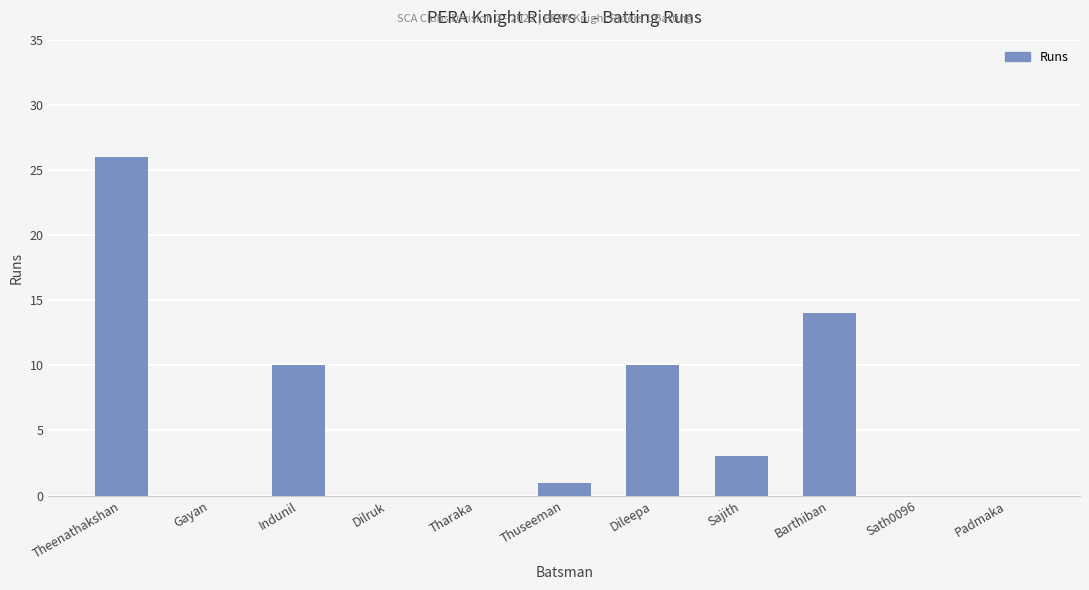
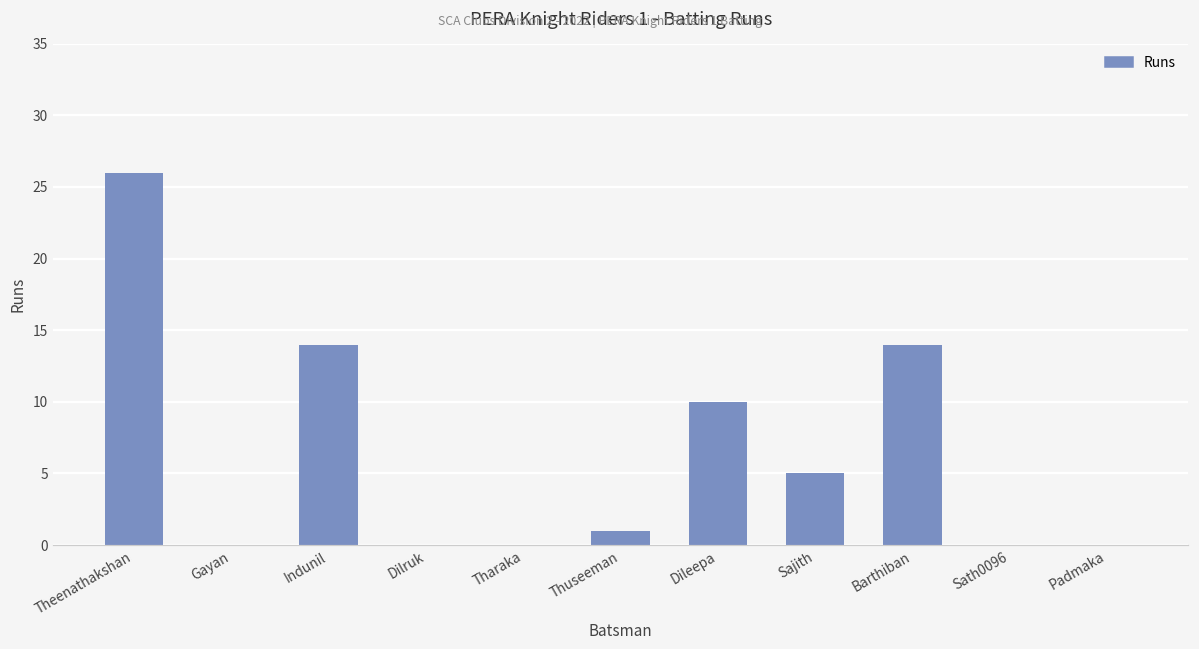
  {
    "Theenathakshan": 26,
    "Gayan": 0,
-   "Indunil": 10,
+   "Indunil": 14,
    "Dilruk": 0,
    "Tharaka": 0,
    "Thuseeman": 1,
    "Dileepa": 10,
-   "Sajith": 3,
+   "Sajith": 5,
    "Barthiban": 14,
    "Sath0096": 0,
    "Padmaka": 0
  }
